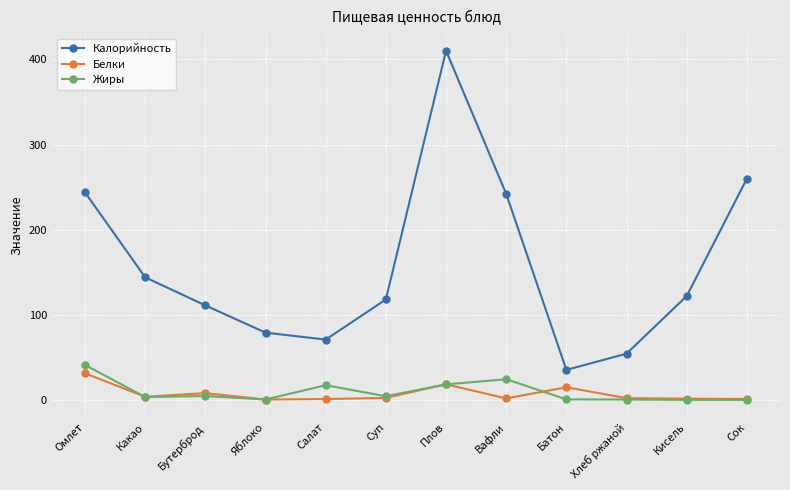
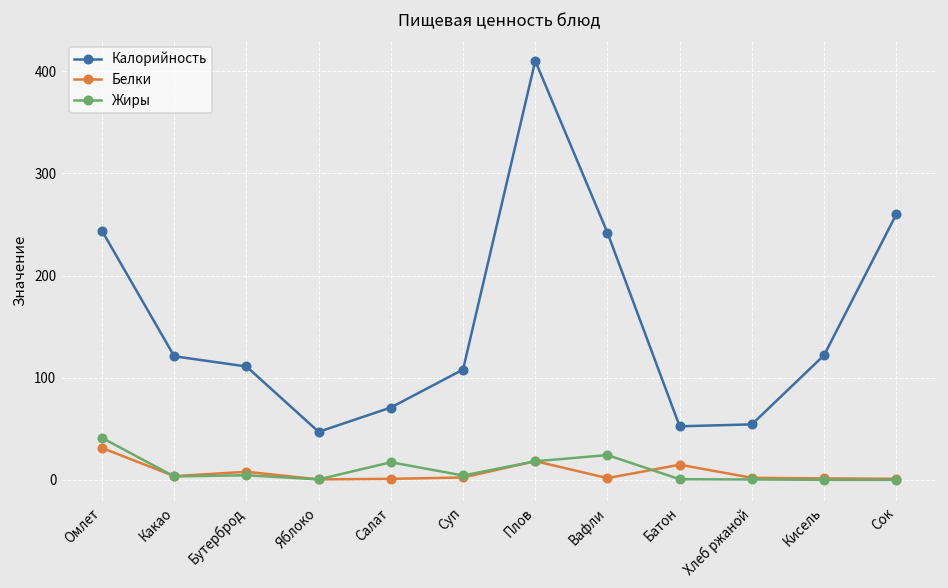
  {
    "Калорийность": {
      "Омлет": 240,
-     "Какао": 140,
+     "Какао": 120,
      "Бутерброд": 110,
-     "Яблоко": 80,
+     "Яблоко": 50,
      "Салат": 70,
-     "Суп": 120,
+     "Суп": 110,
      "Плов": 410,
      "Вафли": 240,
-     "Батон": 40,
+     "Батон": 50,
      "Хлеб ржаной": 50,
      "Кисель": 120,
      "Сок": 260
    },
    "Белки": {
      "Омлет": 30,
      "Бутерброд": 10,
      "Салат": 0,
      "Вафли": 0,
      "Батон": 10
    },
    "Жиры": {
      "Омлет": 40,
      "Бутерброд": 0,
      "Салат": 20,
      "Вафли": 20,
      "Батон": 0
    }
  }
